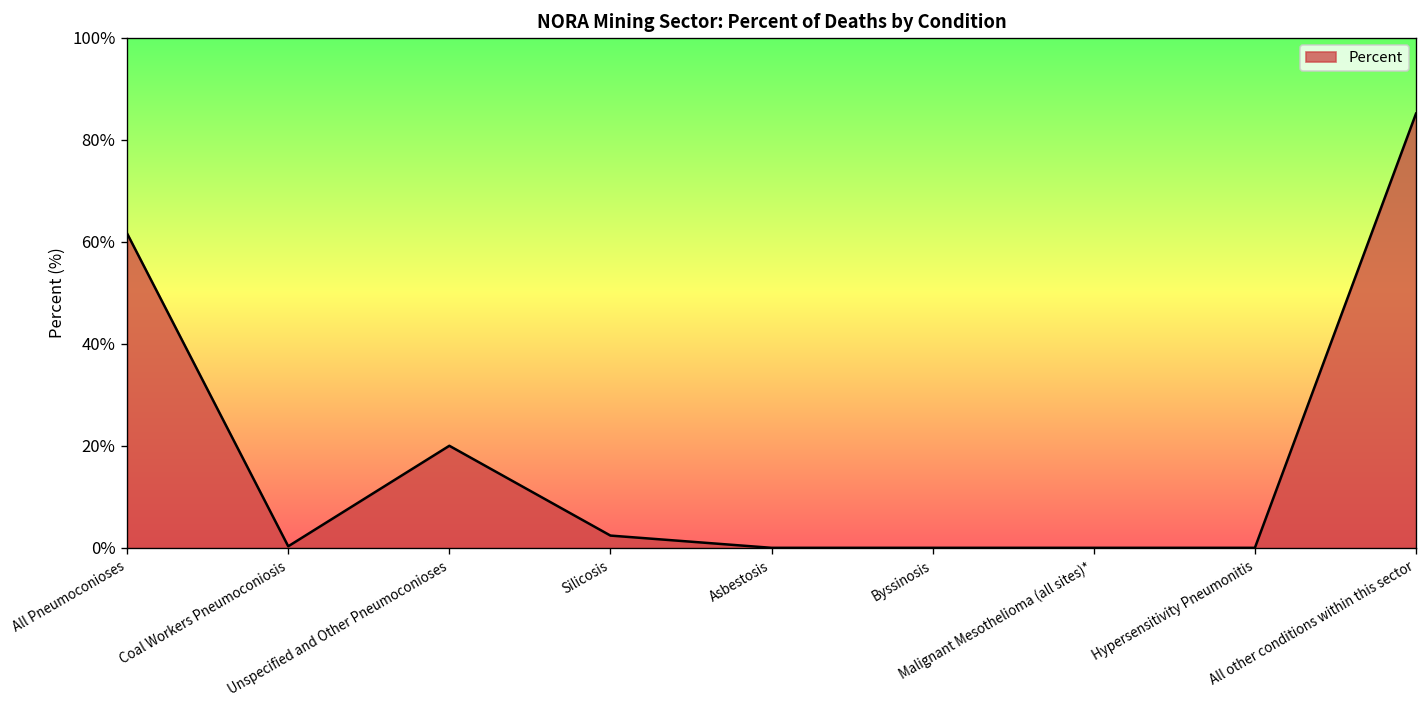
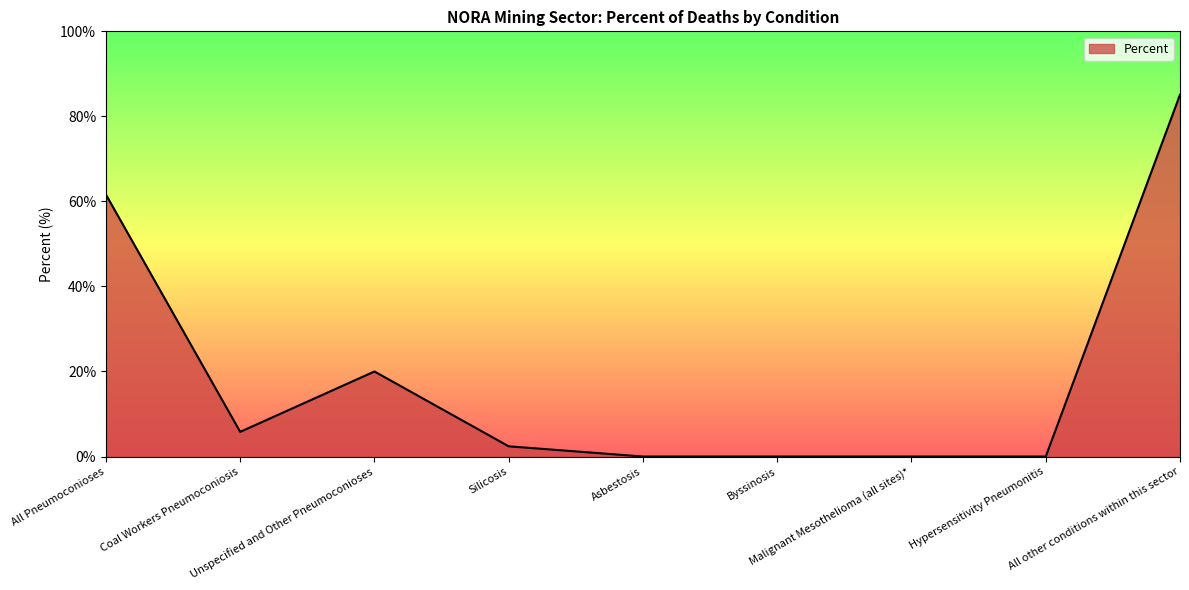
  {
    "All Pneumoconioses": "62%",
-   "Coal Workers Pneumoconiosis": "0%",
+   "Coal Workers Pneumoconiosis": "6%",
    "Unspecified and Other Pneumoconioses": "20%",
    "Silicosis": "2%",
    "Asbestosis": "0%",
    "Byssinosis": "0%",
    "Malignant Mesothelioma (all sites)*": "0%",
    "Hypersensitivity Pneumonitis": "0%",
    "All other conditions within this sector": "85%"
  }
